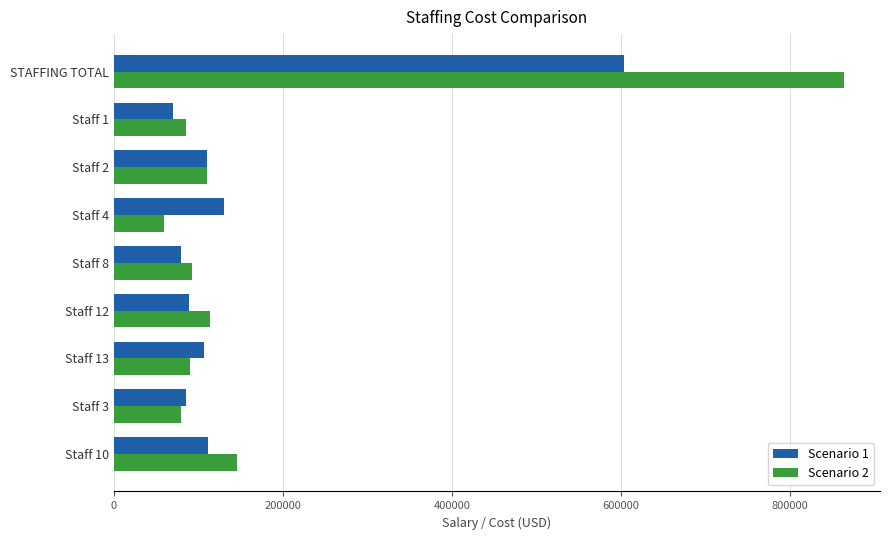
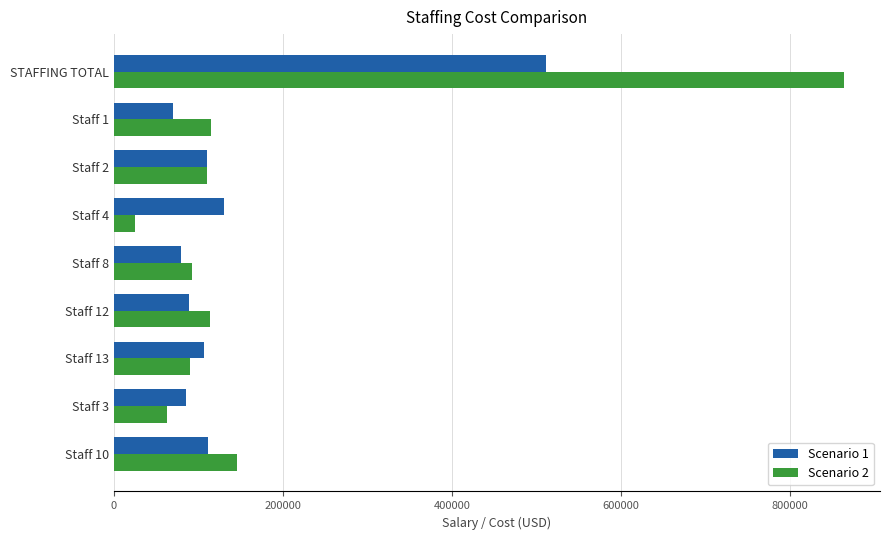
  {
    "Scenario 1": {
-     "STAFFING TOTAL": 600000,
+     "STAFFING TOTAL": 510000,
      "Staff 1": 70000,
      "Staff 2": 110000,
      "Staff 4": 130000,
      "Staff 8": 80000,
      "Staff 12": 90000,
      "Staff 13": 110000,
      "Staff 3": 90000,
      "Staff 10": 110000
    },
    "Scenario 2": {
      "STAFFING TOTAL": 860000,
-     "Staff 1": 90000,
+     "Staff 1": 120000,
      "Staff 2": 110000,
-     "Staff 4": 60000,
+     "Staff 4": 30000,
      "Staff 8": 90000,
      "Staff 12": 110000,
      "Staff 13": 90000,
-     "Staff 3": 80000,
+     "Staff 3": 60000,
      "Staff 10": 150000
    }
  }
